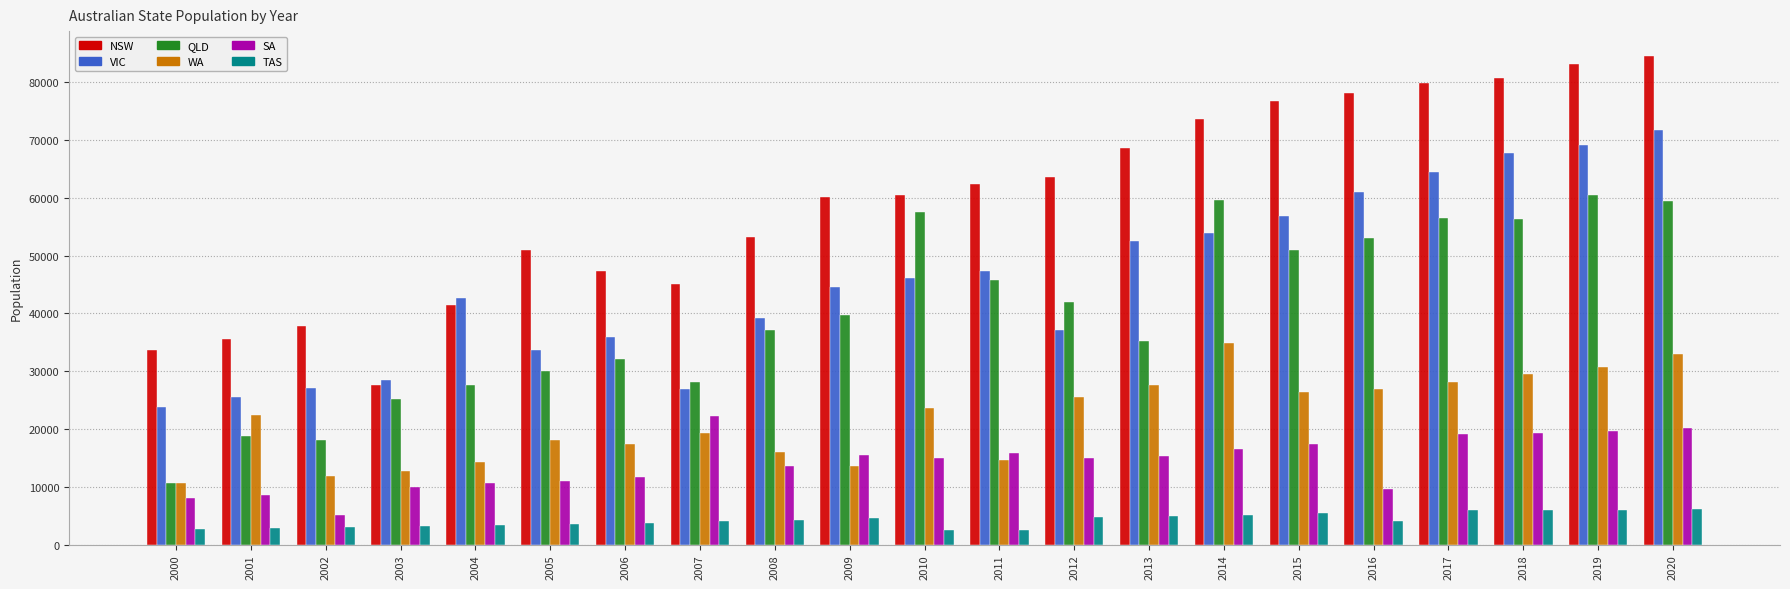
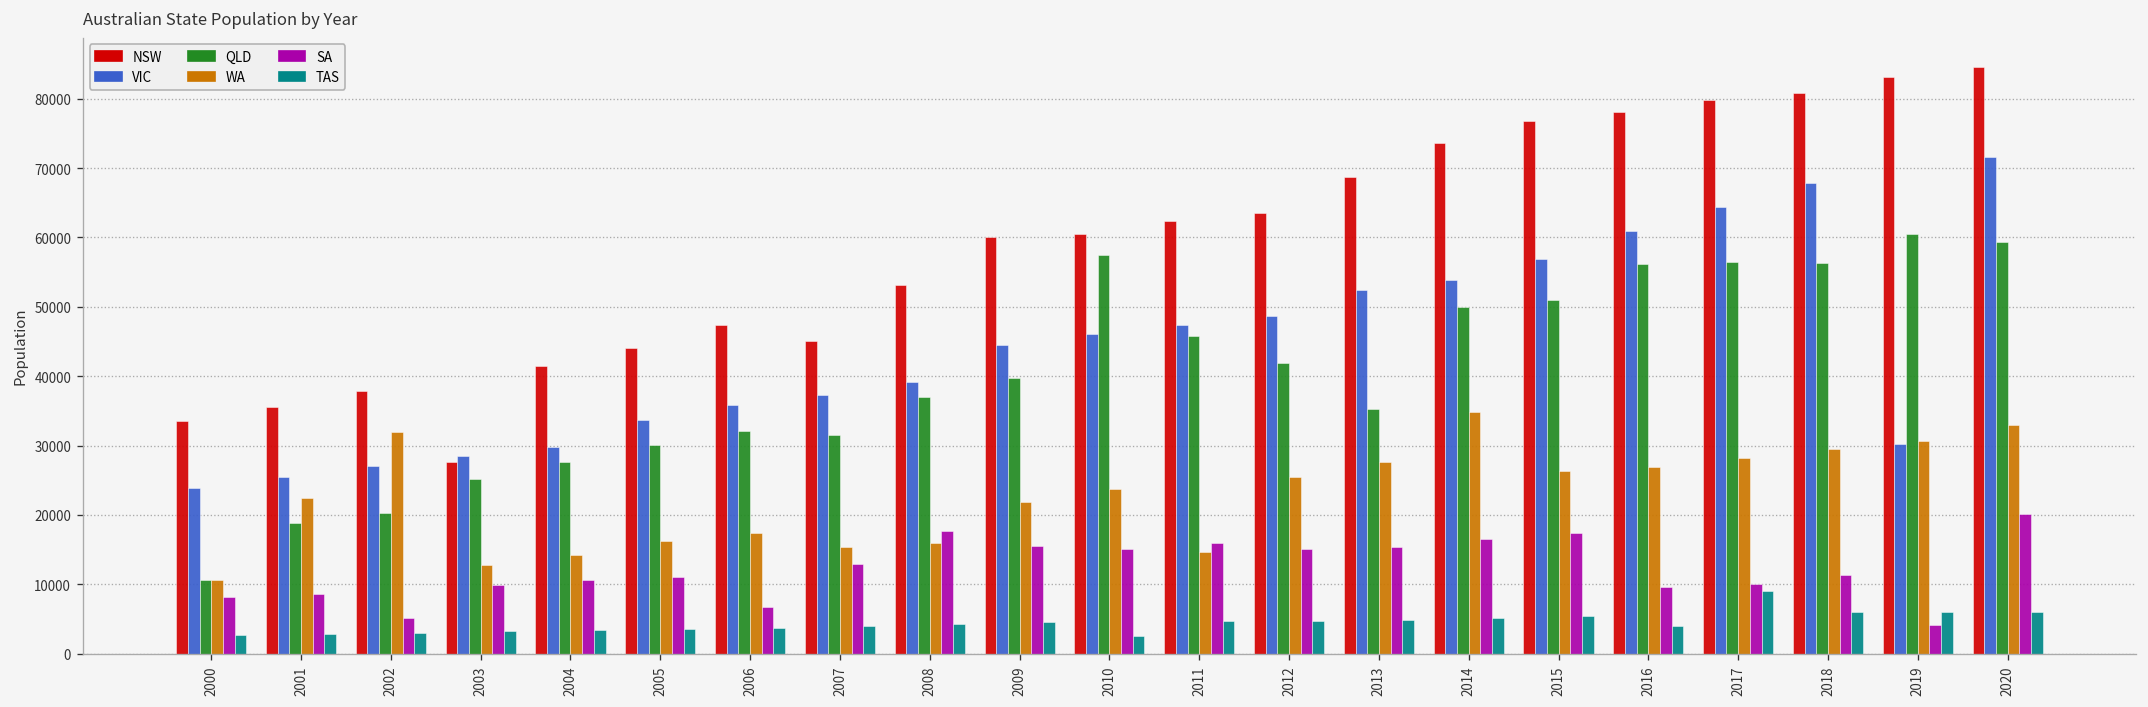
  {
    "NSW": {
      "2000": 34000,
      "2001": 36000,
      "2002": 38000,
      "2003": 28000,
      "2004": 41000,
-     "2005": 51000,
+     "2005": 44000,
      "2006": 47000,
      "2007": 45000,
      "2008": 53000,
      "2009": 60000,
      "2010": 61000,
      "2011": 62000,
      "2012": 64000,
      "2013": 69000,
      "2014": 74000,
      "2015": 77000,
      "2016": 78000,
      "2017": 80000,
      "2018": 81000,
      "2019": 83000,
      "2020": 85000
    },
    "VIC": {
      "2000": 24000,
      "2001": 26000,
      "2002": 27000,
      "2003": 28000,
-     "2004": 43000,
+     "2004": 30000,
      "2005": 34000,
      "2006": 36000,
-     "2007": 27000,
+     "2007": 37000,
      "2008": 39000,
      "2009": 45000,
      "2010": 46000,
      "2011": 47000,
-     "2012": 37000,
+     "2012": 49000,
      "2013": 52000,
      "2014": 54000,
      "2015": 57000,
      "2016": 61000,
      "2017": 64000,
      "2018": 68000,
-     "2019": 69000,
+     "2019": 30000,
      "2020": 72000
    },
    "QLD": {
      "2000": 11000,
      "2001": 19000,
-     "2002": 18000,
+     "2002": 20000,
      "2003": 25000,
      "2004": 28000,
      "2005": 30000,
      "2006": 32000,
-     "2007": 28000,
+     "2007": 31000,
      "2008": 37000,
      "2009": 40000,
      "2010": 58000,
      "2011": 46000,
      "2012": 42000,
      "2013": 35000,
-     "2014": 60000,
+     "2014": 50000,
      "2015": 51000,
-     "2016": 53000,
+     "2016": 56000,
      "2017": 56000,
      "2018": 56000,
      "2019": 60000,
      "2020": 59000
    },
    "WA": {
      "2000": 11000,
      "2001": 22000,
-     "2002": 12000,
+     "2002": 32000,
      "2003": 13000,
      "2004": 14000,
-     "2005": 18000,
+     "2005": 16000,
      "2006": 17000,
-     "2007": 19000,
+     "2007": 15000,
      "2008": 16000,
-     "2009": 14000,
+     "2009": 22000,
      "2010": 24000,
      "2011": 15000,
      "2012": 25000,
      "2013": 28000,
      "2014": 35000,
      "2015": 26000,
      "2016": 27000,
      "2017": 28000,
      "2018": 30000,
      "2019": 31000,
      "2020": 33000
    },
    "SA": {
      "2000": 8000,
      "2001": 9000,
      "2002": 5000,
      "2003": 10000,
      "2004": 11000,
      "2005": 11000,
-     "2006": 12000,
-     "2007": 22000,
-     "2008": 14000,
+     "2006": 7000,
+     "2007": 13000,
+     "2008": 18000,
      "2009": 16000,
      "2010": 15000,
      "2011": 16000,
      "2012": 15000,
      "2013": 15000,
      "2014": 17000,
      "2015": 17000,
      "2016": 10000,
-     "2017": 19000,
-     "2018": 19000,
-     "2019": 20000,
+     "2017": 10000,
+     "2018": 11000,
+     "2019": 4000,
      "2020": 20000
    },
    "TAS": {
      "2000": 3000,
      "2001": 3000,
      "2002": 3000,
      "2003": 3000,
      "2004": 3000,
      "2005": 4000,
      "2006": 4000,
      "2007": 4000,
      "2008": 4000,
      "2009": 5000,
      "2010": 3000,
-     "2011": 2000,
+     "2011": 5000,
      "2012": 5000,
      "2013": 5000,
      "2014": 5000,
      "2015": 5000,
      "2016": 4000,
-     "2017": 6000,
+     "2017": 9000,
      "2018": 6000,
      "2019": 6000,
      "2020": 6000
    }
  }
